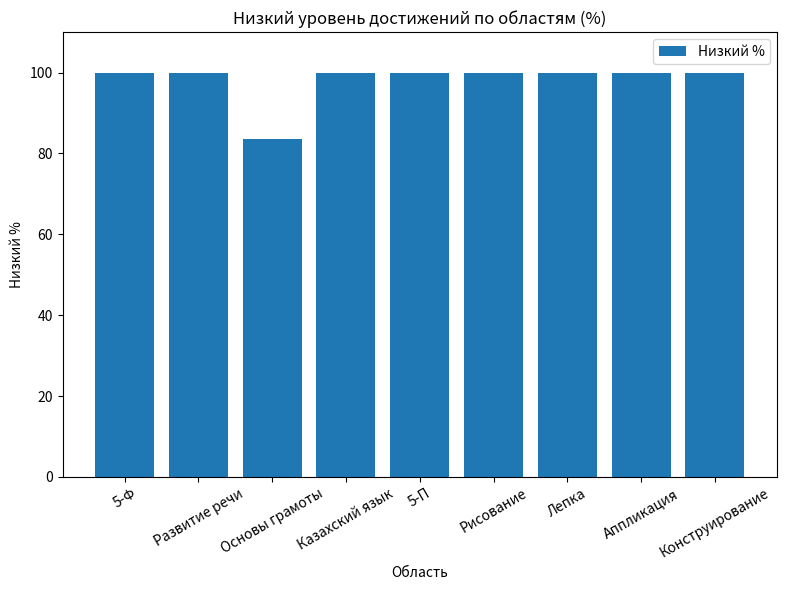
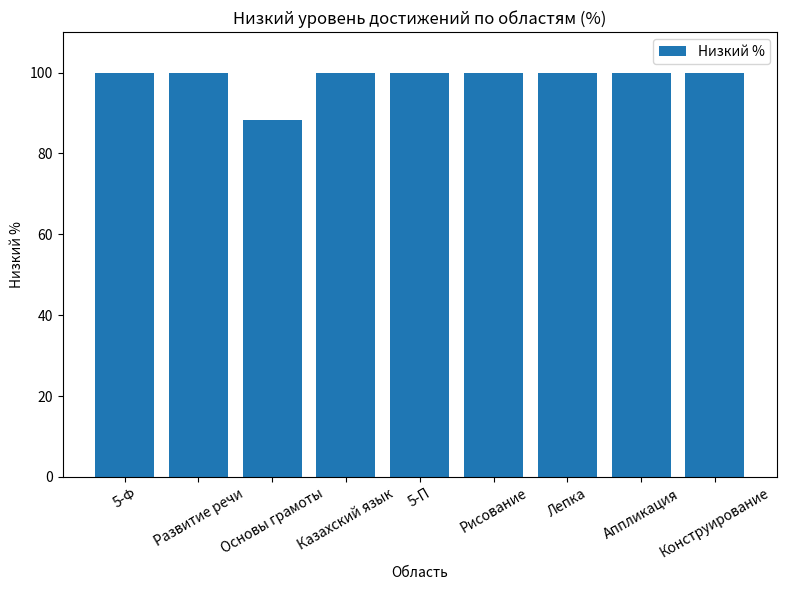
  {
    "5-Ф": 100,
    "Развитие речи": 100,
-   "Основы грамоты": 84,
+   "Основы грамоты": 88,
    "Казахский язык": 100,
    "5-П": 100,
    "Рисование": 100,
    "Лепка": 100,
    "Аппликация": 100,
    "Конструирование": 100
  }
